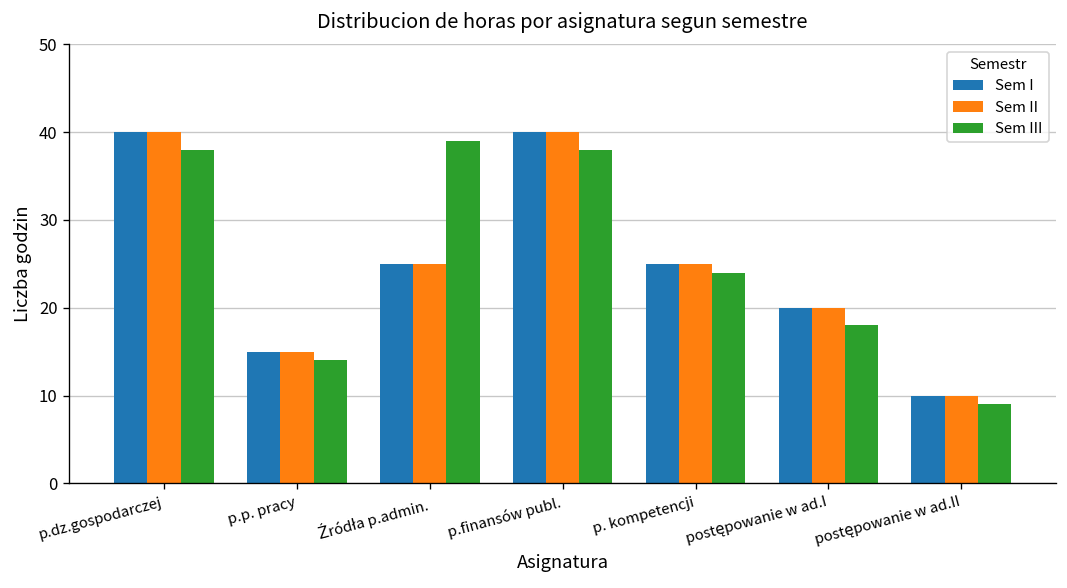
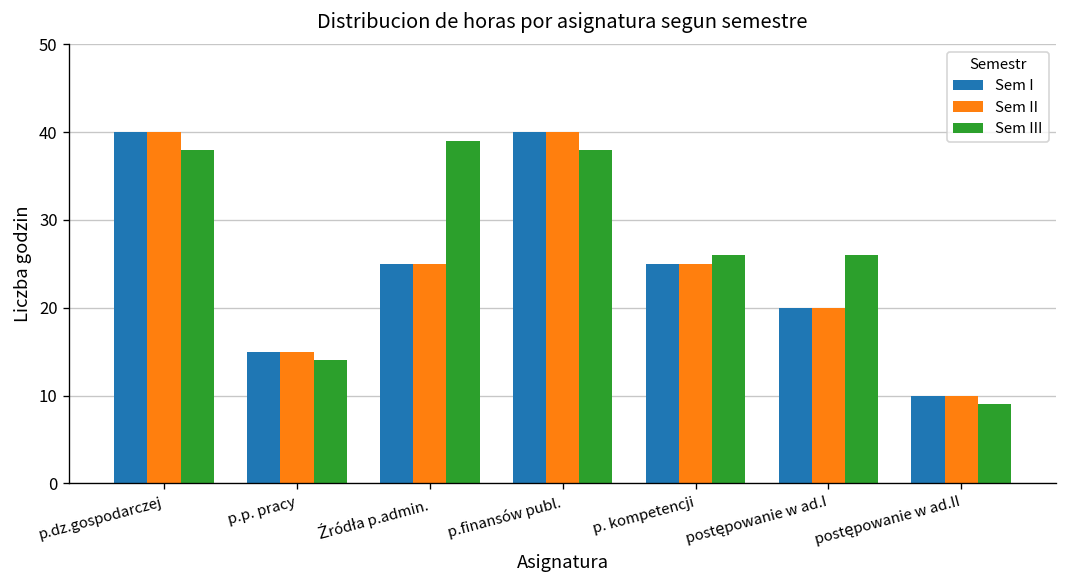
  {
    "Sem I": {
      "p.dz.gospodarczej": 40,
      "p.p. pracy": 15,
      "Źródła p.admin.": 25,
      "p.finansów publ.": 40,
      "p. kompetencji": 25,
      "postępowanie w ad.I": 20,
      "postępowanie w ad.II": 10
    },
    "Sem II": {
      "p.dz.gospodarczej": 40,
      "p.p. pracy": 15,
      "Źródła p.admin.": 25,
      "p.finansów publ.": 40,
      "p. kompetencji": 25,
      "postępowanie w ad.I": 20,
      "postępowanie w ad.II": 10
    },
    "Sem III": {
      "p.dz.gospodarczej": 38,
      "p.p. pracy": 14,
      "Źródła p.admin.": 39,
      "p.finansów publ.": 38,
-     "p. kompetencji": 24,
-     "postępowanie w ad.I": 18,
+     "p. kompetencji": 26,
+     "postępowanie w ad.I": 26,
      "postępowanie w ad.II": 9
    }
  }
